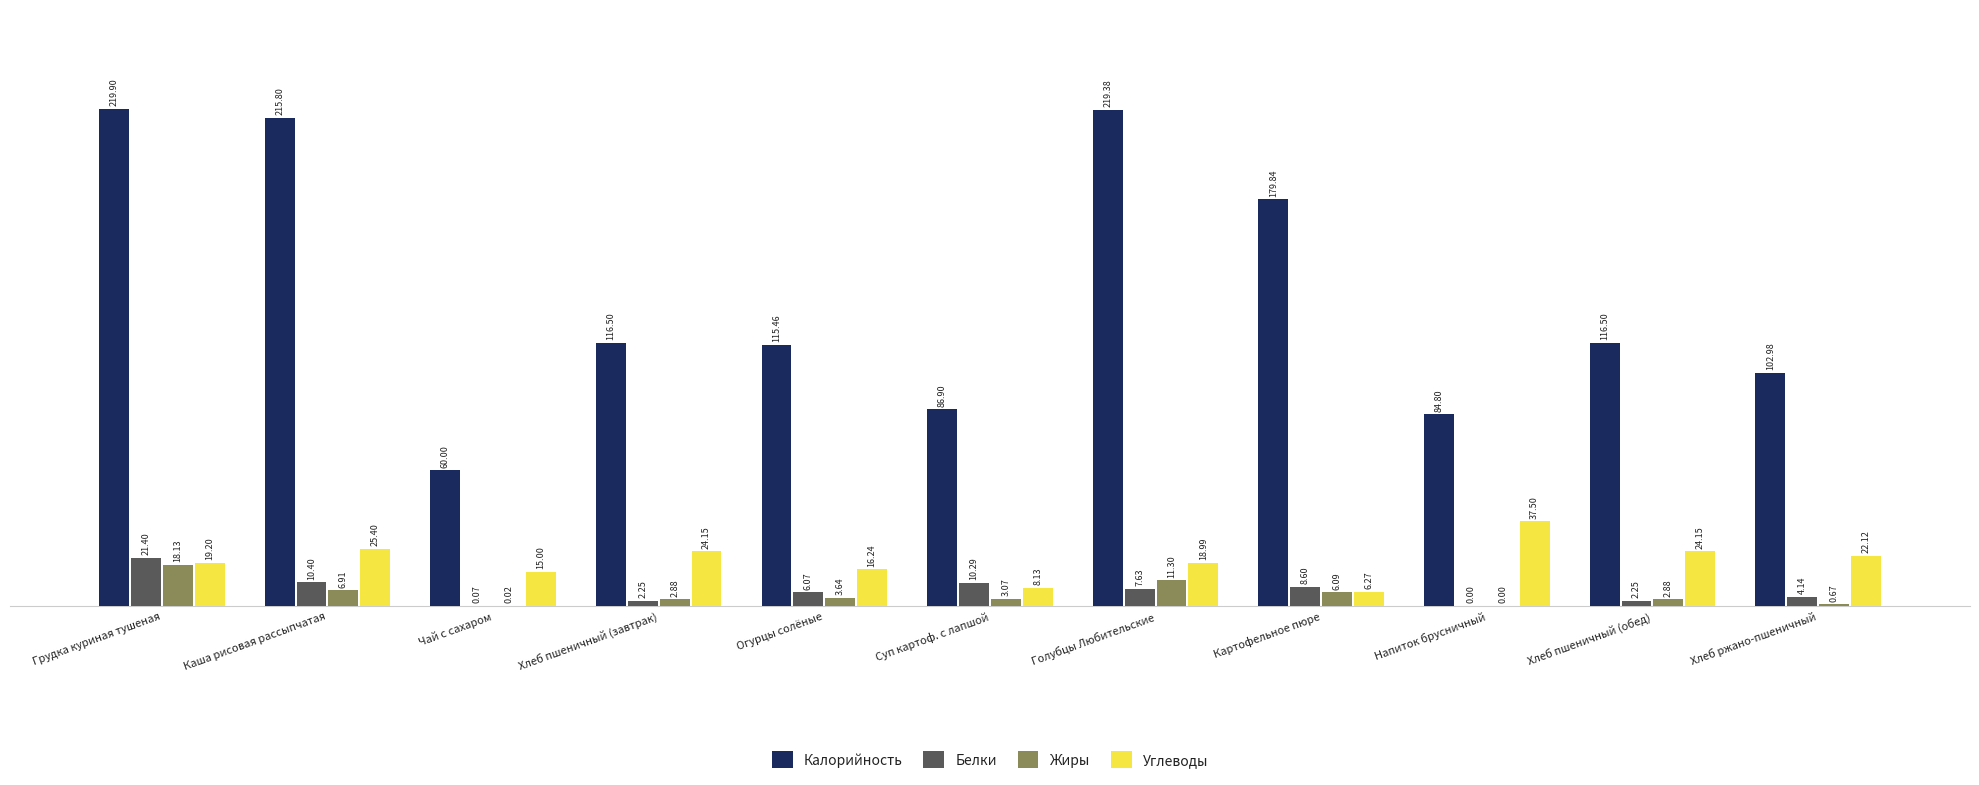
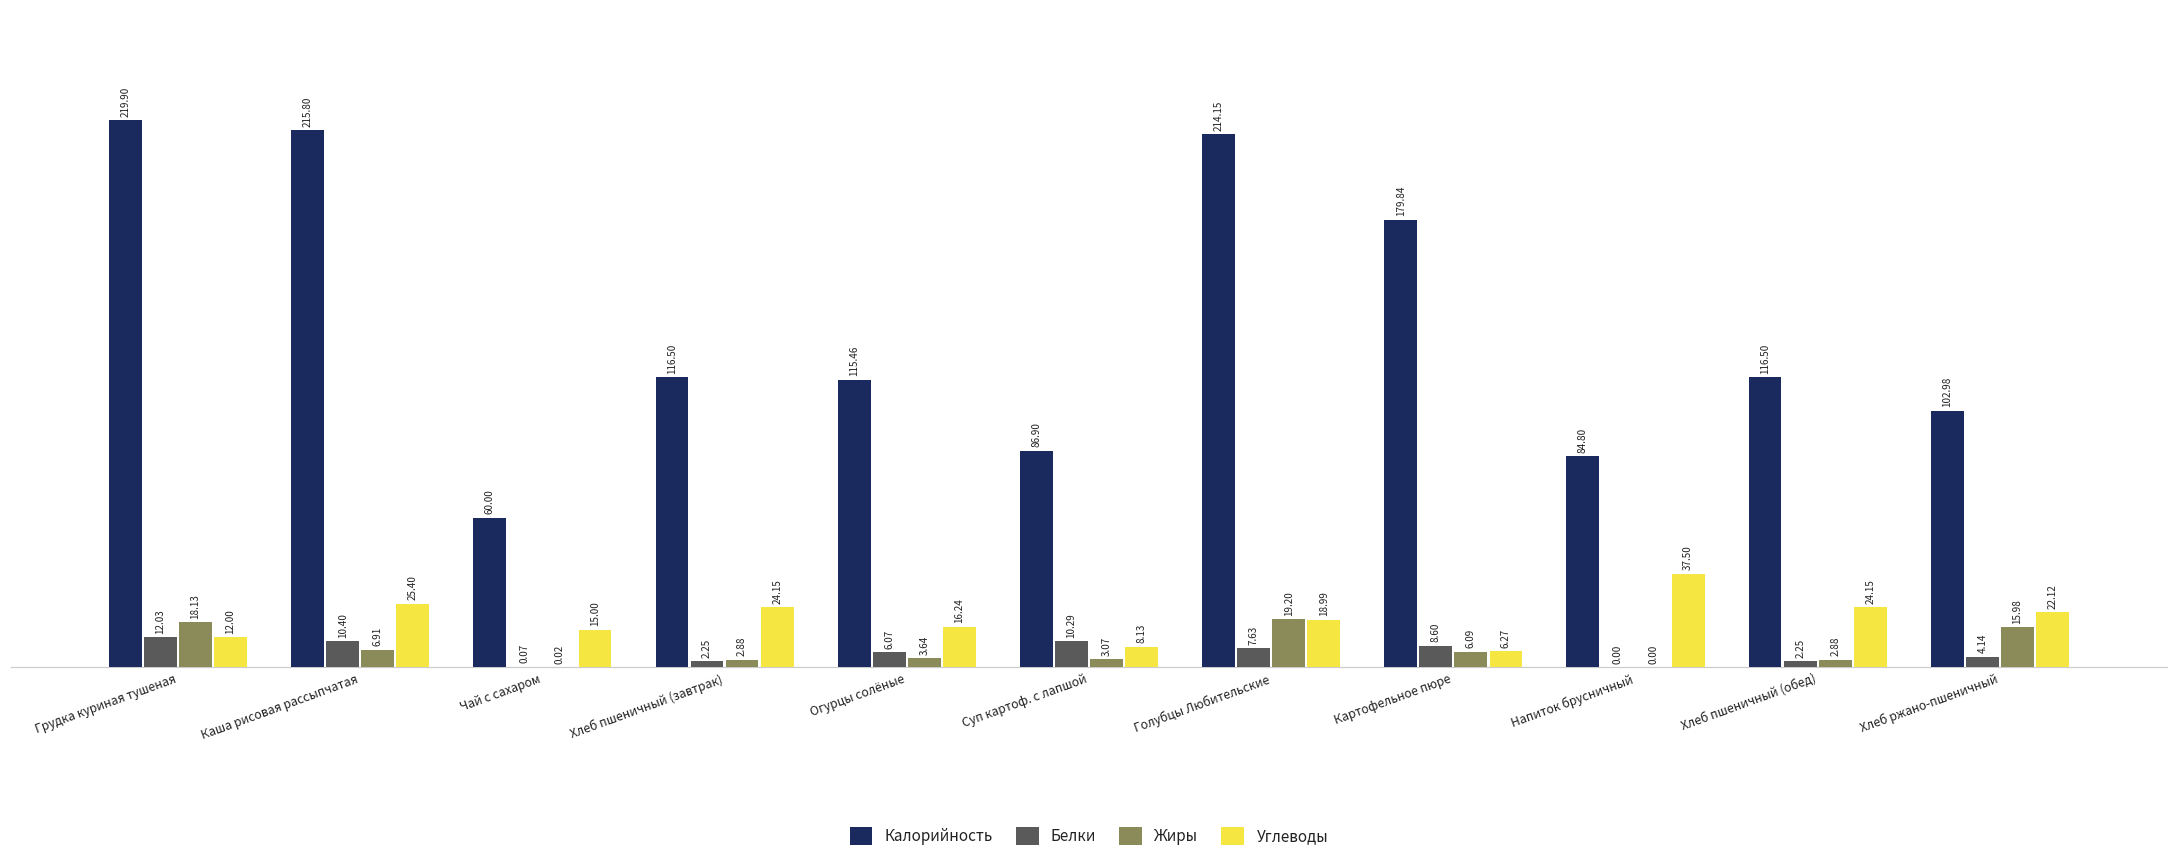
  {
    "Калорийность": {
      "Грудка куриная тушеная": 219.90,
      "Каша рисовая рассыпчатая": 215.80,
      "Чай с сахаром": 60.00,
      "Хлеб пшеничный (завтрак)": 116.50,
      "Огурцы солёные": 115.46,
      "Суп картоф. с лапшой": 86.90,
-     "Голубцы Любительские": 219.38,
+     "Голубцы Любительские": 214.15,
      "Картофельное пюре": 179.84,
      "Напиток брусничный": 84.80,
      "Хлеб пшеничный (обед)": 116.50,
      "Хлеб ржано-пшеничный": 102.98
    },
    "Белки": {
-     "Грудка куриная тушеная": 21.40,
+     "Грудка куриная тушеная": 12.03,
      "Каша рисовая рассыпчатая": 10.40,
      "Чай с сахаром": 0.07,
      "Хлеб пшеничный (завтрак)": 2.25,
      "Огурцы солёные": 6.07,
      "Суп картоф. с лапшой": 10.29,
      "Голубцы Любительские": 7.63,
      "Картофельное пюре": 8.60,
      "Напиток брусничный": 0.00,
      "Хлеб пшеничный (обед)": 2.25,
      "Хлеб ржано-пшеничный": 4.14
    },
    "Жиры": {
      "Грудка куриная тушеная": 18.13,
      "Каша рисовая рассыпчатая": 6.91,
      "Чай с сахаром": 0.02,
      "Хлеб пшеничный (завтрак)": 2.88,
      "Огурцы солёные": 3.64,
      "Суп картоф. с лапшой": 3.07,
-     "Голубцы Любительские": 11.30,
+     "Голубцы Любительские": 19.20,
      "Картофельное пюре": 6.09,
      "Напиток брусничный": 0.00,
      "Хлеб пшеничный (обед)": 2.88,
-     "Хлеб ржано-пшеничный": 0.67
+     "Хлеб ржано-пшеничный": 15.98
    },
    "Углеводы": {
-     "Грудка куриная тушеная": 19.20,
+     "Грудка куриная тушеная": 12.00,
      "Каша рисовая рассыпчатая": 25.40,
      "Чай с сахаром": 15.00,
      "Хлеб пшеничный (завтрак)": 24.15,
      "Огурцы солёные": 16.24,
      "Суп картоф. с лапшой": 8.13,
      "Голубцы Любительские": 18.99,
      "Картофельное пюре": 6.27,
      "Напиток брусничный": 37.50,
      "Хлеб пшеничный (обед)": 24.15,
      "Хлеб ржано-пшеничный": 22.12
    }
  }
